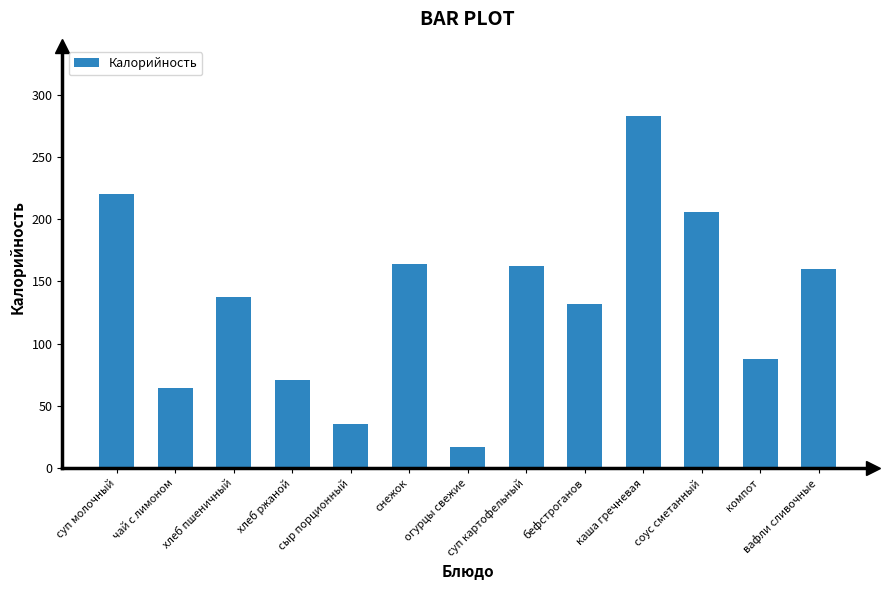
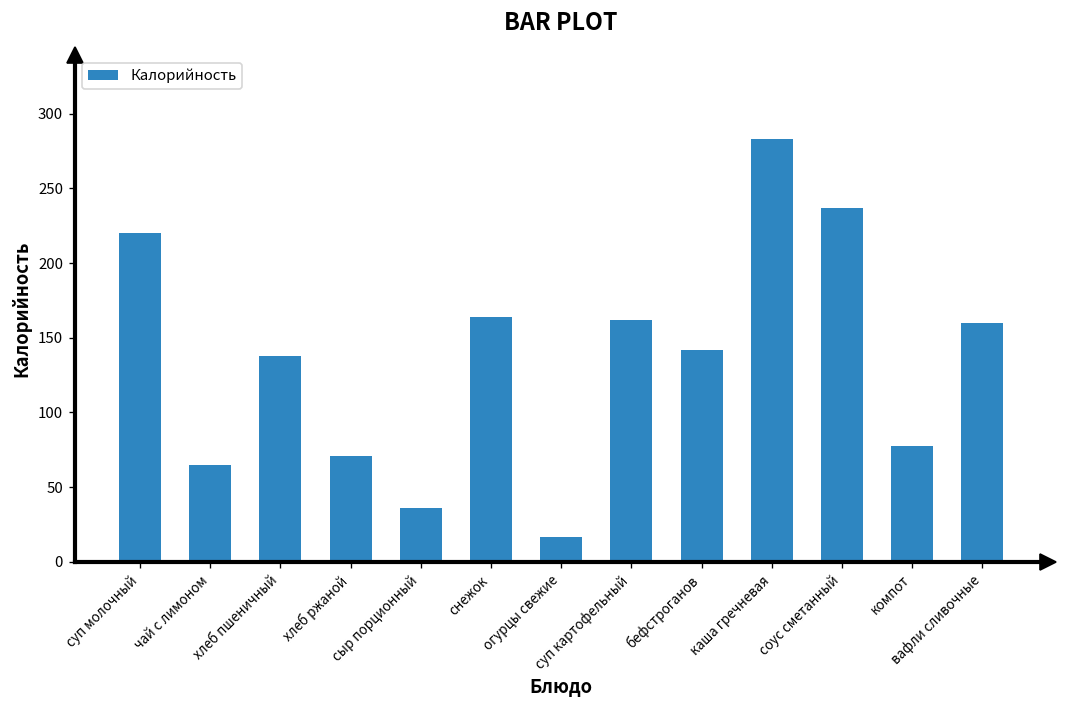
  {
    "суп молочный": 220,
    "чай с лимоном": 65,
    "хлеб пшеничный": 138,
    "хлеб ржаной": 71,
    "сыр порционный": 36,
    "снежок": 164,
    "огурцы свежие": 17,
    "суп картофельный": 162,
-   "бефстроганов": 132,
+   "бефстроганов": 142,
    "каша гречневая": 283,
-   "соус сметанный": 206,
-   "компот": 88,
+   "соус сметанный": 237,
+   "компот": 78,
    "вафли сливочные": 160
  }
